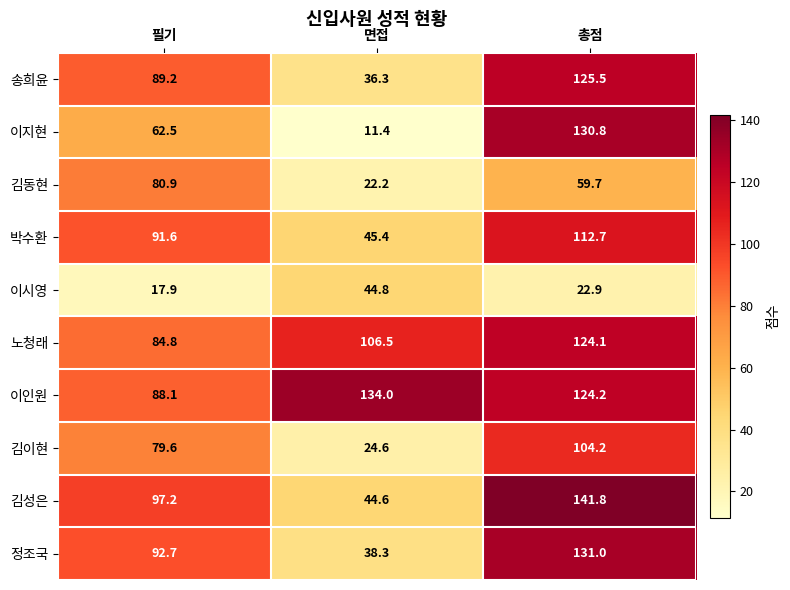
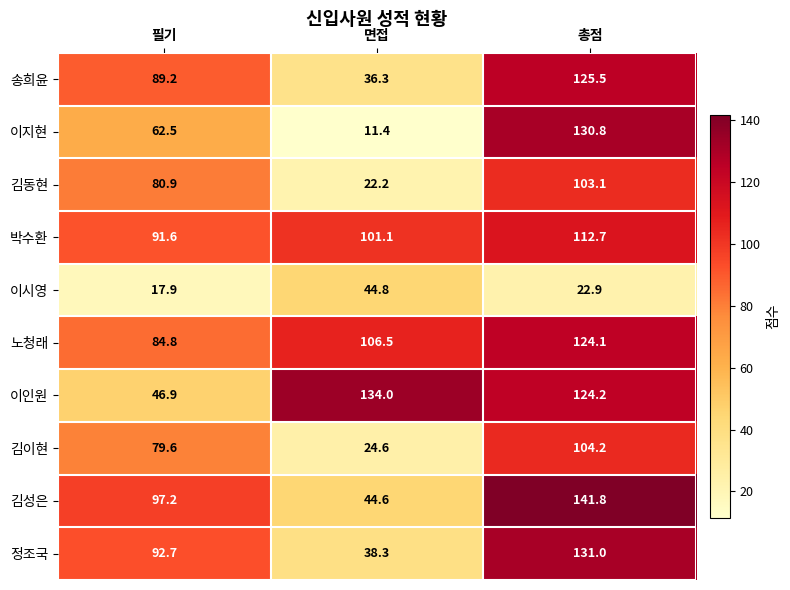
  {
    "송희윤": {
      "필기": 89.2,
      "면접": 36.3,
      "총점": 125.5
    },
    "이지현": {
      "필기": 62.5,
      "면접": 11.4,
      "총점": 130.8
    },
    "김동현": {
      "필기": 80.9,
      "면접": 22.2,
-     "총점": 59.7
+     "총점": 103.1
    },
    "박수환": {
      "필기": 91.6,
-     "면접": 45.4,
+     "면접": 101.1,
      "총점": 112.7
    },
    "이시영": {
      "필기": 17.9,
      "면접": 44.8,
      "총점": 22.9
    },
    "노청래": {
      "필기": 84.8,
      "면접": 106.5,
      "총점": 124.1
    },
    "이인원": {
-     "필기": 88.1,
+     "필기": 46.9,
      "면접": 134.0,
      "총점": 124.2
    },
    "김이현": {
      "필기": 79.6,
      "면접": 24.6,
      "총점": 104.2
    },
    "김성은": {
      "필기": 97.2,
      "면접": 44.6,
      "총점": 141.8
    },
    "정조국": {
      "필기": 92.7,
      "면접": 38.3,
      "총점": 131.0
    }
  }
